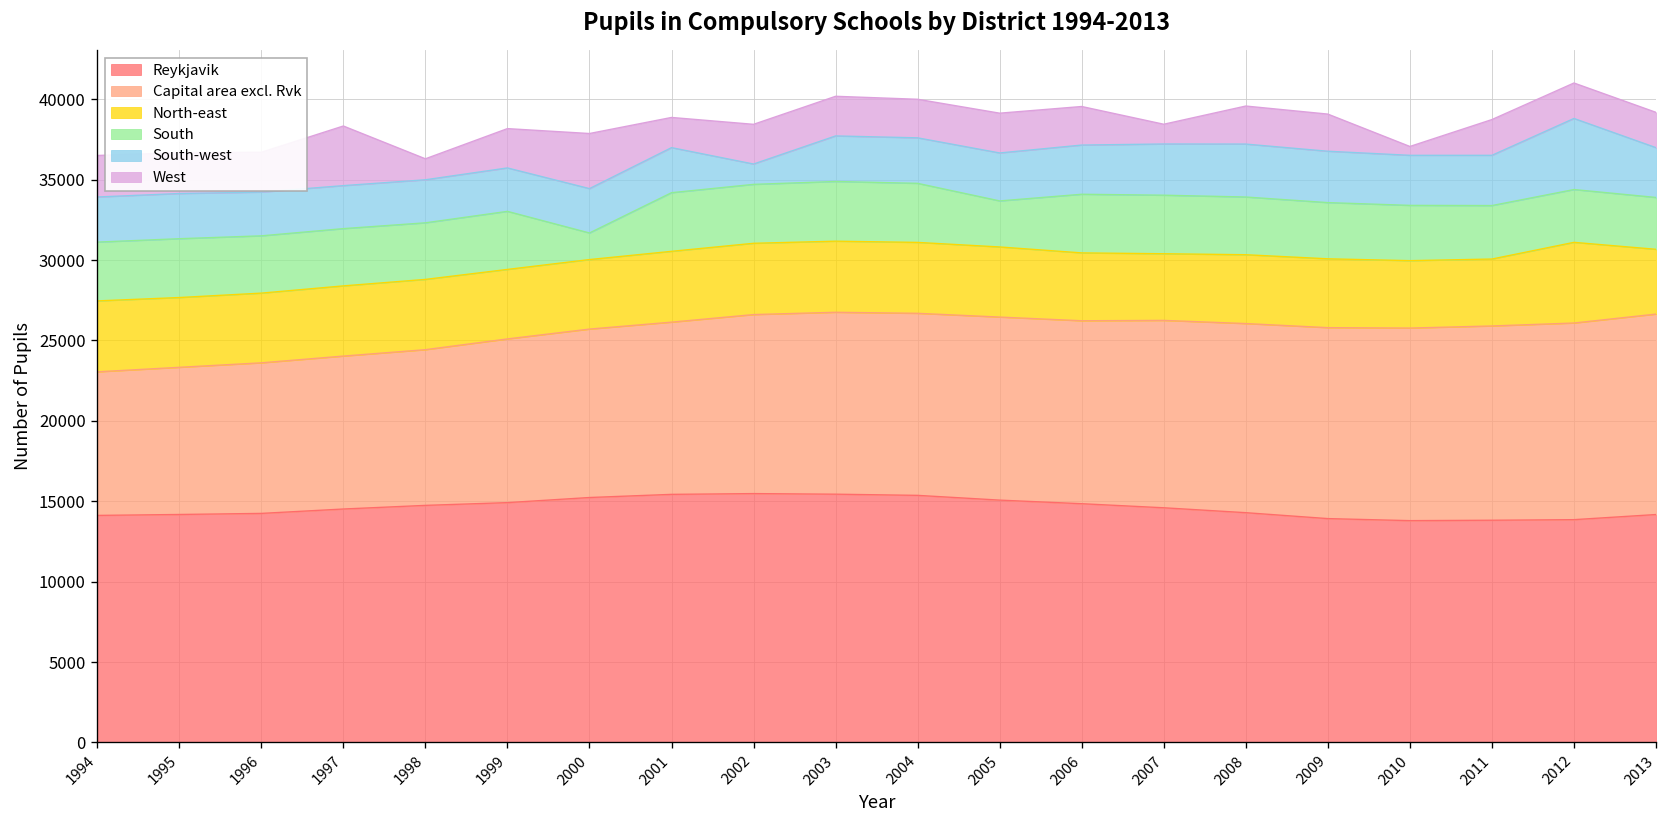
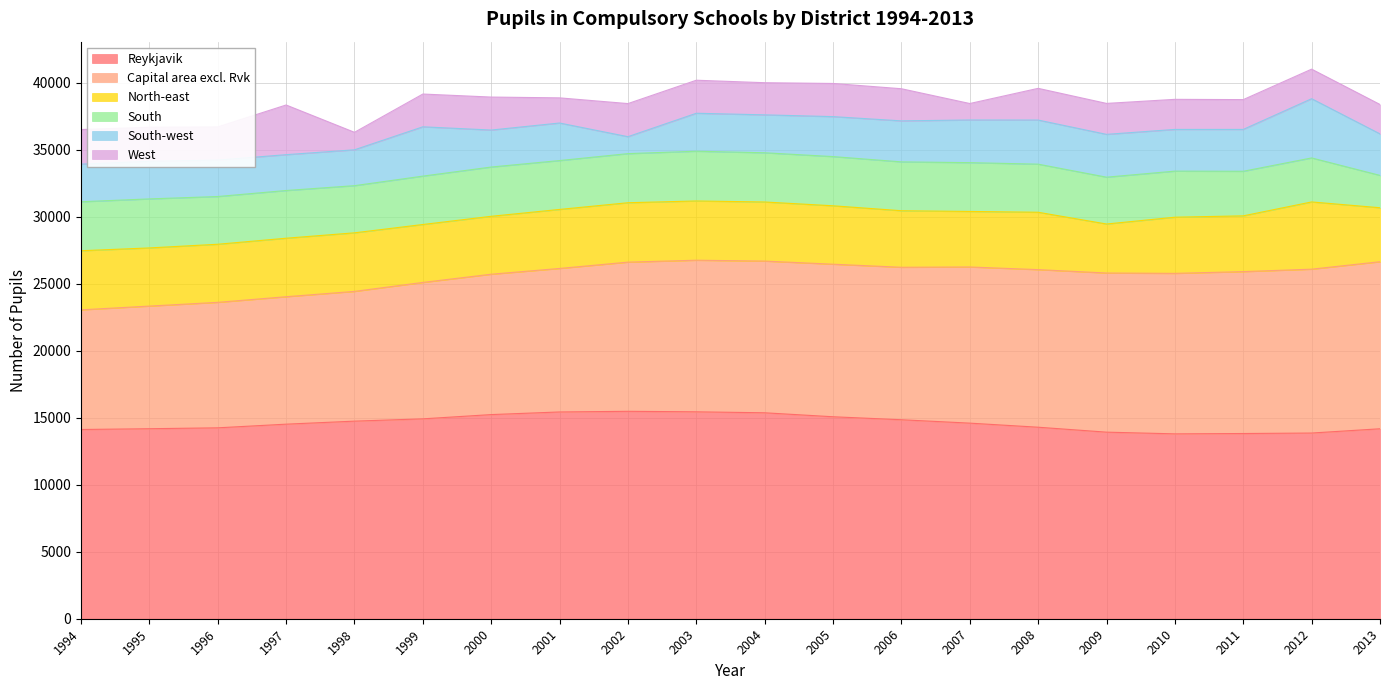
  {
    "North-east": {
      "1994": 4400,
      "1995": 4300,
      "1996": 4300,
      "1997": 4400,
      "1998": 4400,
      "1999": 4300,
      "2000": 4300,
      "2001": 4400,
      "2002": 4400,
      "2003": 4400,
      "2004": 4400,
      "2005": 4400,
      "2006": 4200,
      "2007": 4100,
      "2008": 4300,
-     "2009": 4300,
+     "2009": 3700,
      "2010": 4200,
      "2011": 4200,
      "2012": 5000,
      "2013": 4000
    },
    "South": {
      "1994": 3700,
      "1995": 3700,
      "1996": 3600,
      "1997": 3600,
      "1998": 3500,
      "1999": 3600,
-     "2000": 1700,
+     "2000": 3700,
      "2001": 3600,
      "2002": 3700,
      "2003": 3700,
      "2004": 3700,
-     "2005": 2900,
+     "2005": 3700,
      "2006": 3600,
      "2007": 3600,
      "2008": 3600,
      "2009": 3500,
      "2010": 3400,
      "2011": 3300,
      "2012": 3300,
-     "2013": 3200
+     "2013": 2400
    },
    "South-west": {
      "1994": 2800,
      "1997": 2700,
      "1998": 2700,
-     "1999": 2700,
+     "1999": 3700,
      "2000": 2800,
      "2001": 2800,
      "2002": 1300,
      "2003": 2800,
      "2004": 2800,
      "2005": 3000,
      "2006": 3100,
      "2007": 3200,
      "2008": 3300,
      "2009": 3200,
      "2010": 3100,
      "2011": 3100,
      "2012": 4400,
      "2013": 3100
    },
    "West": {
      "1994": 2600,
      "1997": 3700,
      "1998": 1300,
      "1999": 2400,
-     "2000": 3400,
+     "2000": 2500,
      "2001": 1900,
      "2002": 2500,
      "2003": 2500,
      "2004": 2400,
      "2005": 2500,
      "2006": 2400,
      "2007": 1200,
      "2008": 2400,
      "2009": 2300,
-     "2010": 600,
+     "2010": 2200,
      "2011": 2200,
      "2012": 2200,
      "2013": 2200
    }
  }
